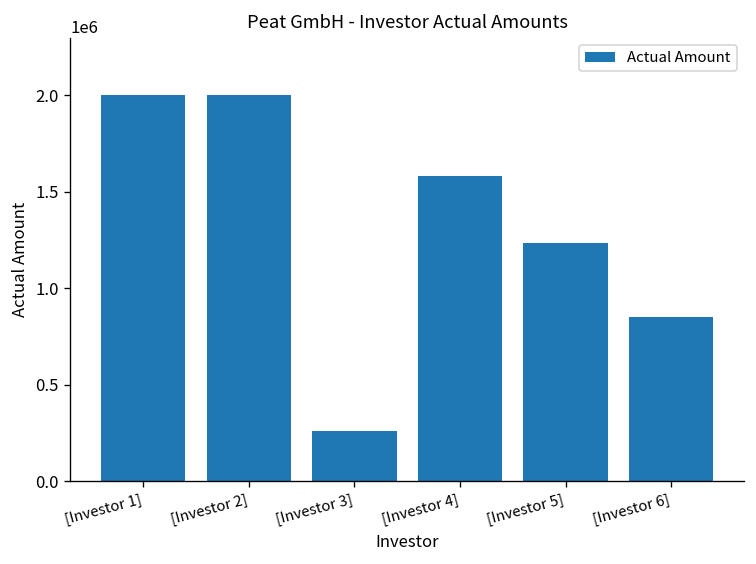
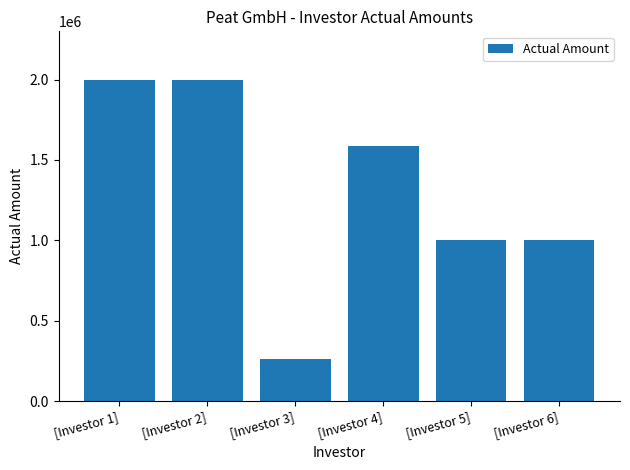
  {
    "[Investor 1]": 2000000,
    "[Investor 2]": 2000000,
    "[Investor 3]": 260000,
    "[Investor 4]": 1580000,
-   "[Investor 5]": 1230000,
-   "[Investor 6]": 850000
+   "[Investor 5]": 1000000,
+   "[Investor 6]": 1000000
  }
